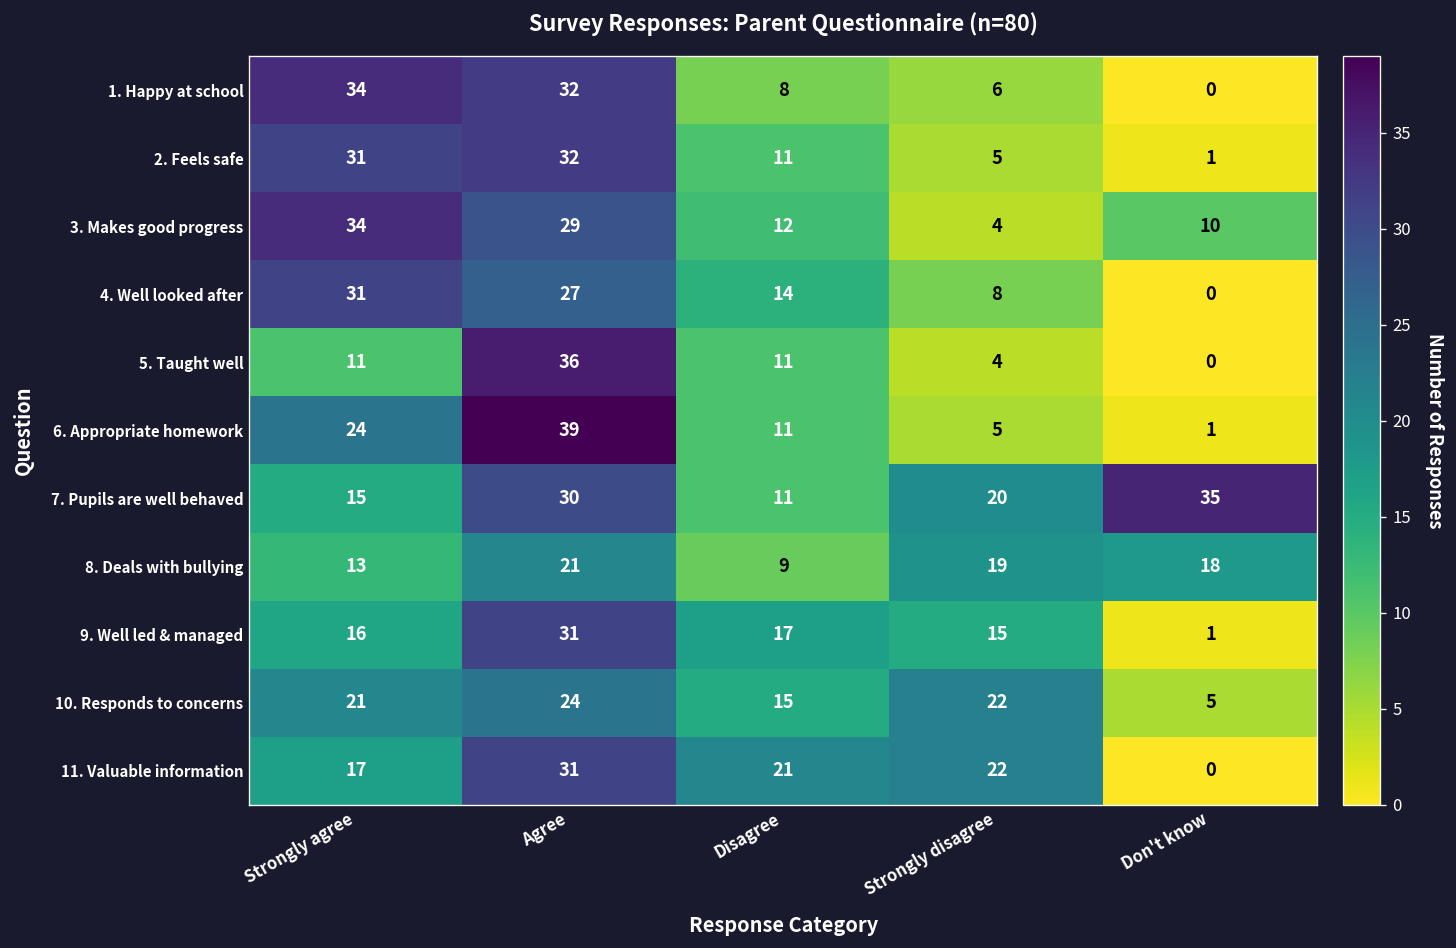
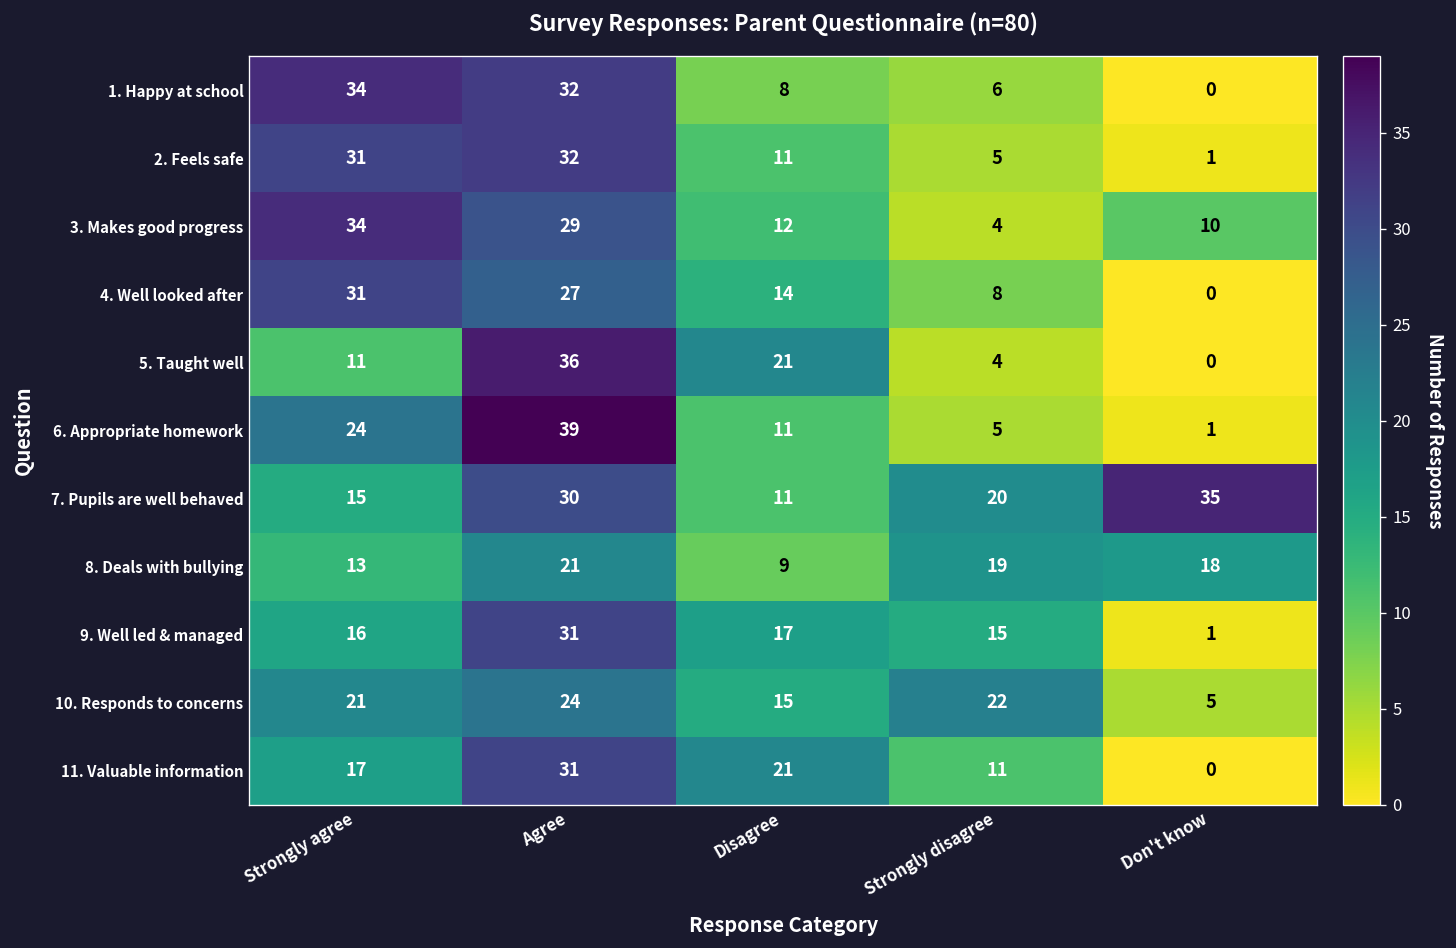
  {
    "1. Happy at school": {
      "Strongly agree": 34,
      "Agree": 32,
      "Disagree": 8,
      "Strongly disagree": 6,
      "Don't know": 0
    },
    "2. Feels safe": {
      "Strongly agree": 31,
      "Agree": 32,
      "Disagree": 11,
      "Strongly disagree": 5,
      "Don't know": 1
    },
    "3. Makes good progress": {
      "Strongly agree": 34,
      "Agree": 29,
      "Disagree": 12,
      "Strongly disagree": 4,
      "Don't know": 10
    },
    "4. Well looked after": {
      "Strongly agree": 31,
      "Agree": 27,
      "Disagree": 14,
      "Strongly disagree": 8,
      "Don't know": 0
    },
    "5. Taught well": {
      "Strongly agree": 11,
      "Agree": 36,
-     "Disagree": 11,
+     "Disagree": 21,
      "Strongly disagree": 4,
      "Don't know": 0
    },
    "6. Appropriate homework": {
      "Strongly agree": 24,
      "Agree": 39,
      "Disagree": 11,
      "Strongly disagree": 5,
      "Don't know": 1
    },
    "7. Pupils are well behaved": {
      "Strongly agree": 15,
      "Agree": 30,
      "Disagree": 11,
      "Strongly disagree": 20,
      "Don't know": 35
    },
    "8. Deals with bullying": {
      "Strongly agree": 13,
      "Agree": 21,
      "Disagree": 9,
      "Strongly disagree": 19,
      "Don't know": 18
    },
    "9. Well led & managed": {
      "Strongly agree": 16,
      "Agree": 31,
      "Disagree": 17,
      "Strongly disagree": 15,
      "Don't know": 1
    },
    "10. Responds to concerns": {
      "Strongly agree": 21,
      "Agree": 24,
      "Disagree": 15,
      "Strongly disagree": 22,
      "Don't know": 5
    },
    "11. Valuable information": {
      "Strongly agree": 17,
      "Agree": 31,
      "Disagree": 21,
-     "Strongly disagree": 22,
+     "Strongly disagree": 11,
      "Don't know": 0
    }
  }
